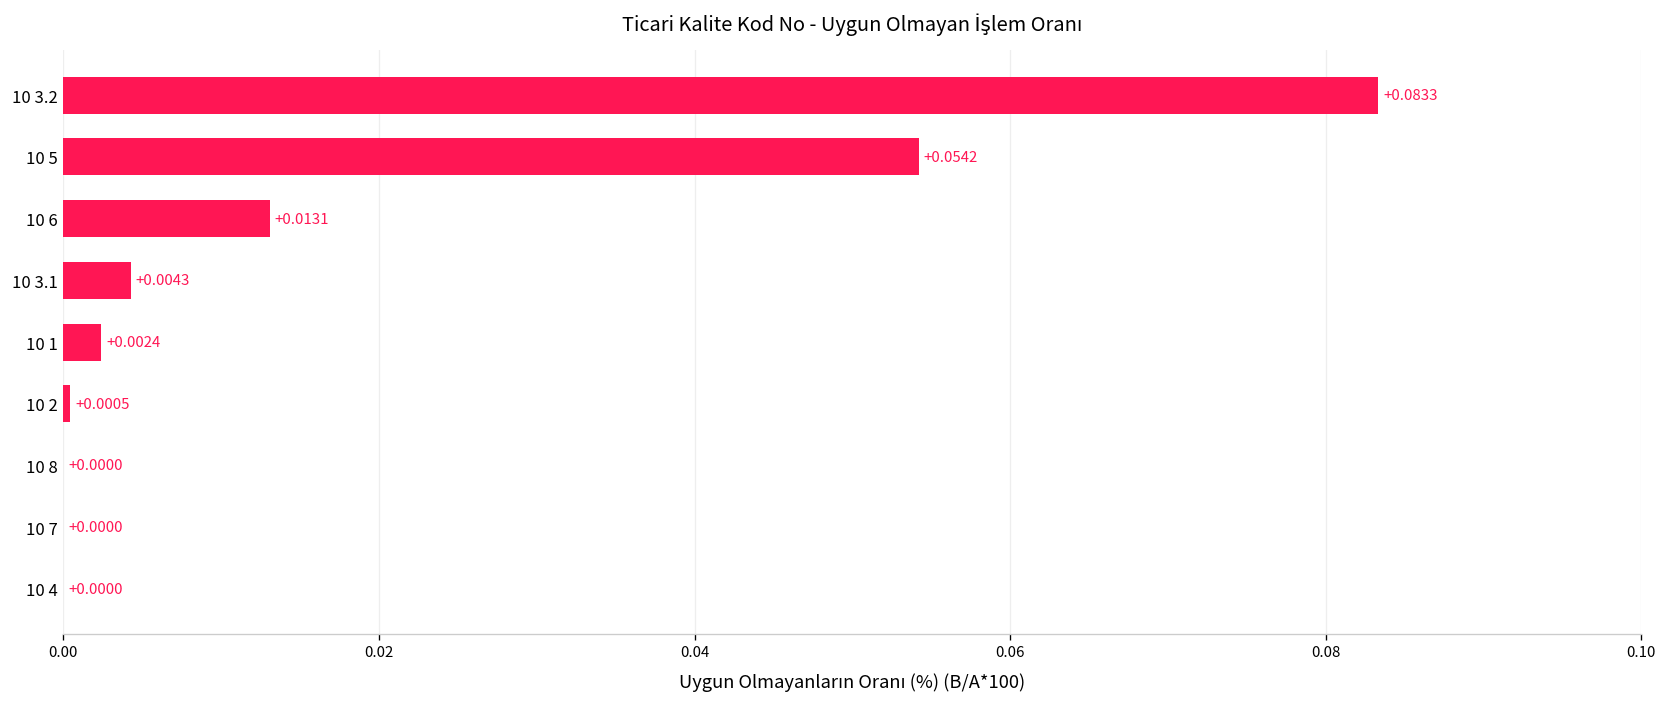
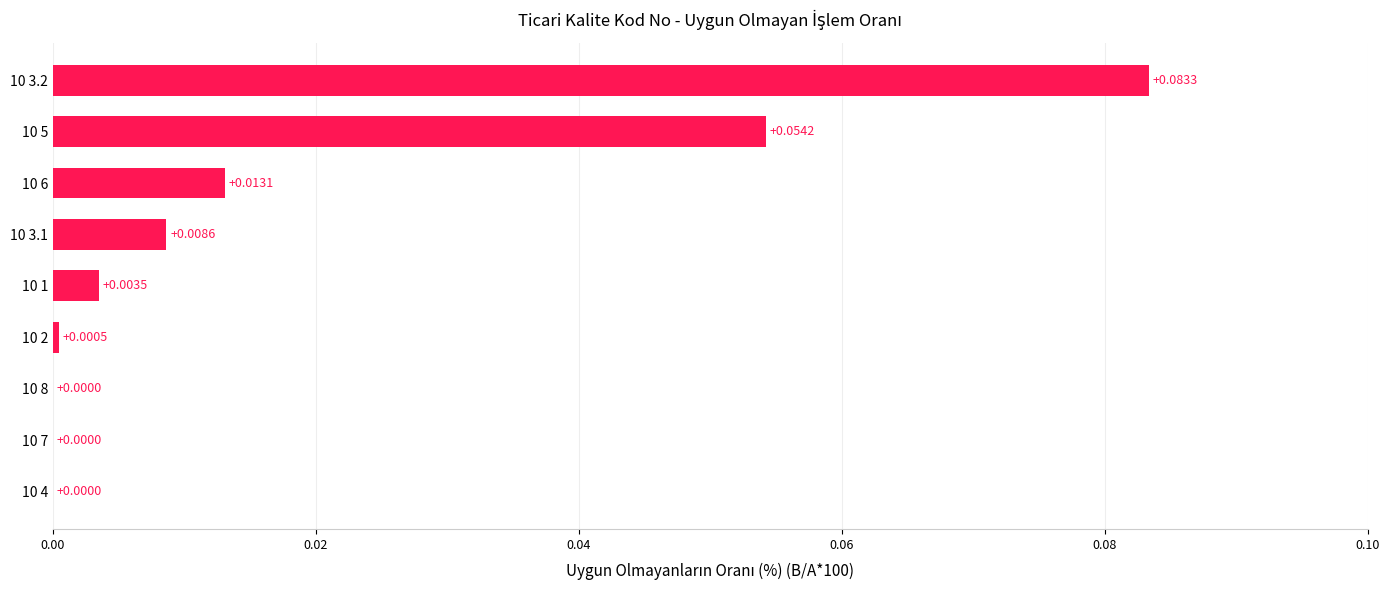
  {
    "10 3.2": "+0.0833",
    "10 5": "+0.0542",
    "10 6": "+0.0131",
-   "10 3.1": "+0.0043",
-   "10 1": "+0.0024",
+   "10 3.1": "+0.0086",
+   "10 1": "+0.0035",
    "10 2": "+0.0005",
    "10 8": "+0.0000",
    "10 7": "+0.0000",
    "10 4": "+0.0000"
  }
